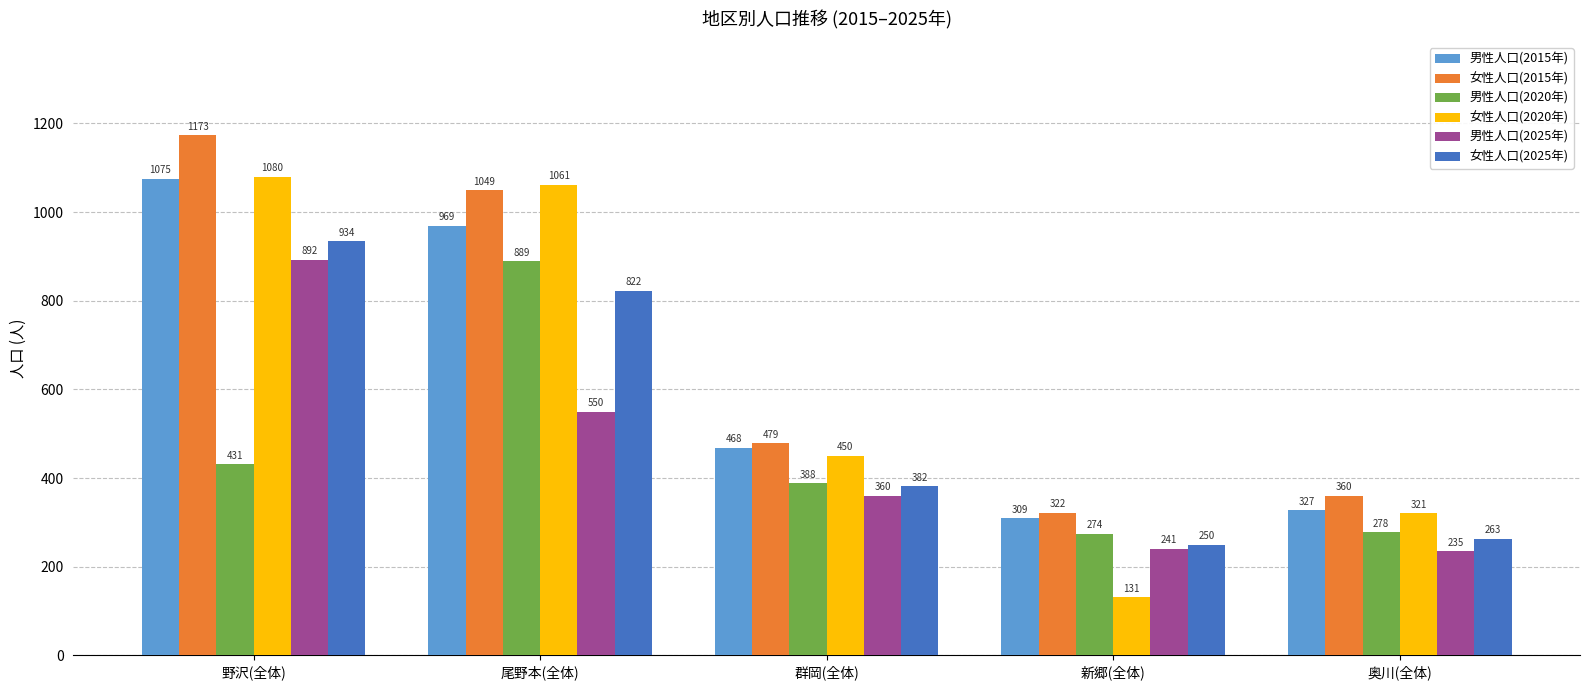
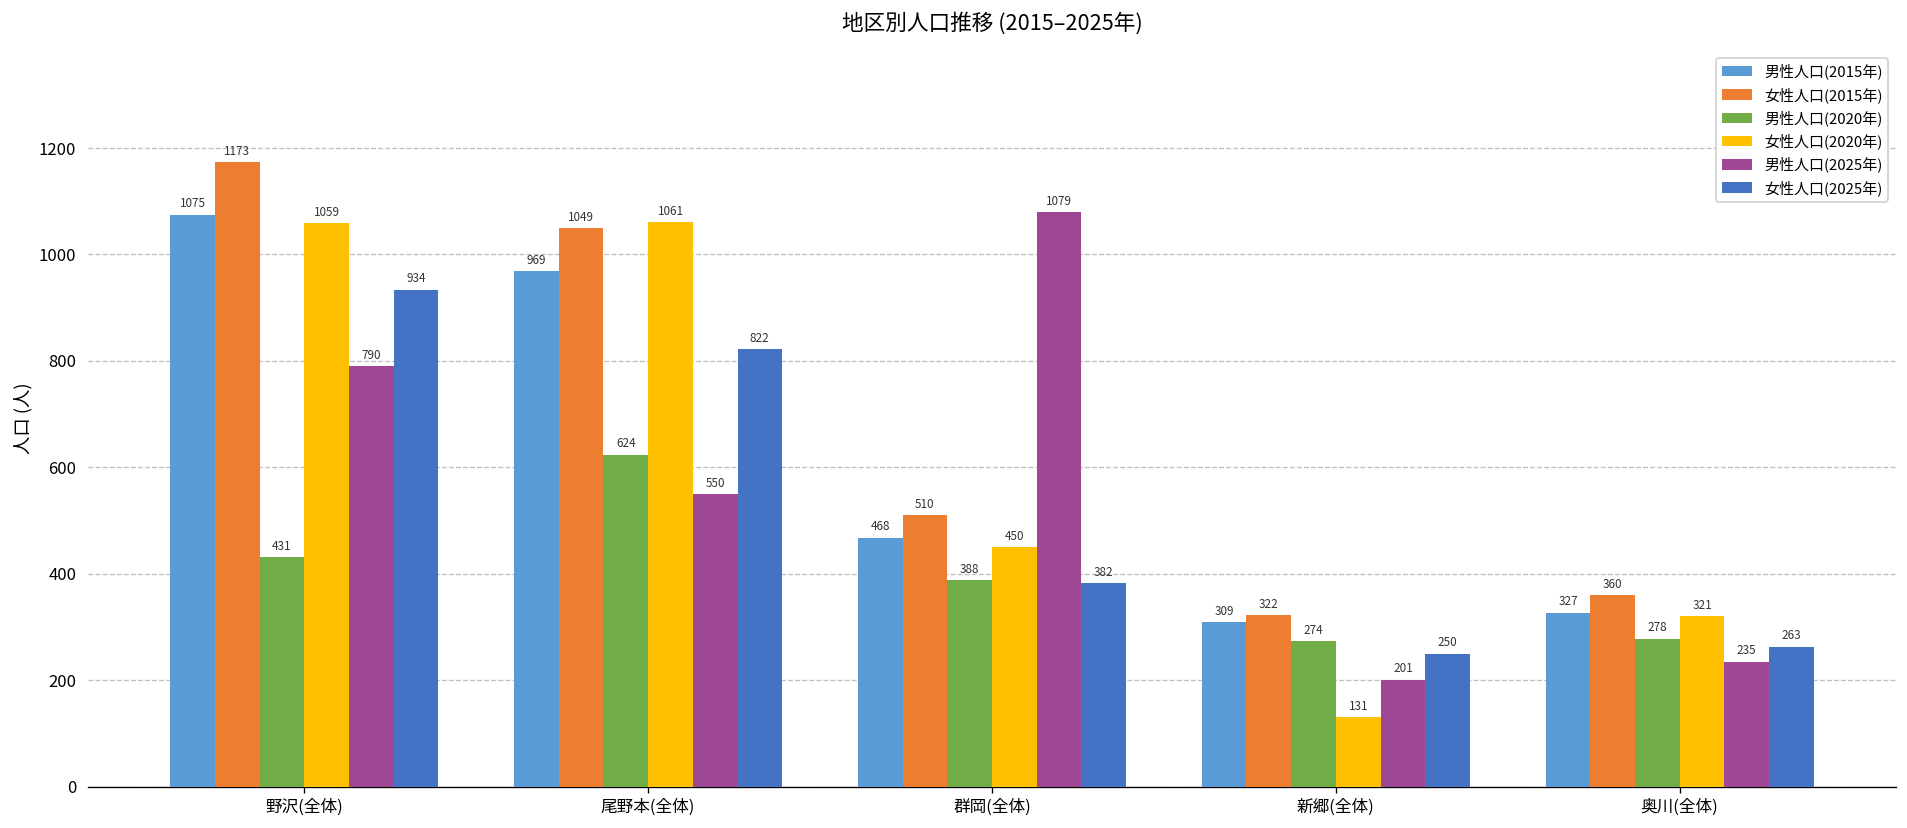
  {
    "女性人口(2015年)": {
      "野沢(全体)": 1173,
      "尾野本(全体)": 1049,
-     "群岡(全体)": 479,
+     "群岡(全体)": 510,
      "新郷(全体)": 322,
      "奥川(全体)": 360
    },
    "男性人口(2020年)": {
      "野沢(全体)": 431,
-     "尾野本(全体)": 889,
+     "尾野本(全体)": 624,
      "群岡(全体)": 388,
      "新郷(全体)": 274,
      "奥川(全体)": 278
    },
    "女性人口(2020年)": {
-     "野沢(全体)": 1080,
+     "野沢(全体)": 1059,
      "尾野本(全体)": 1061,
      "群岡(全体)": 450,
      "新郷(全体)": 131,
      "奥川(全体)": 321
    },
    "男性人口(2025年)": {
-     "野沢(全体)": 892,
+     "野沢(全体)": 790,
      "尾野本(全体)": 550,
-     "群岡(全体)": 360,
-     "新郷(全体)": 241,
+     "群岡(全体)": 1079,
+     "新郷(全体)": 201,
      "奥川(全体)": 235
    }
  }
